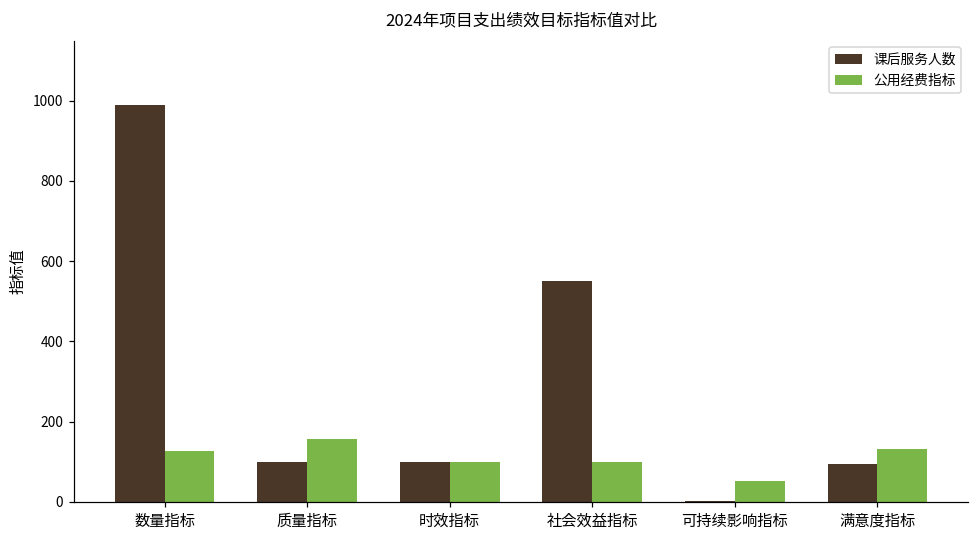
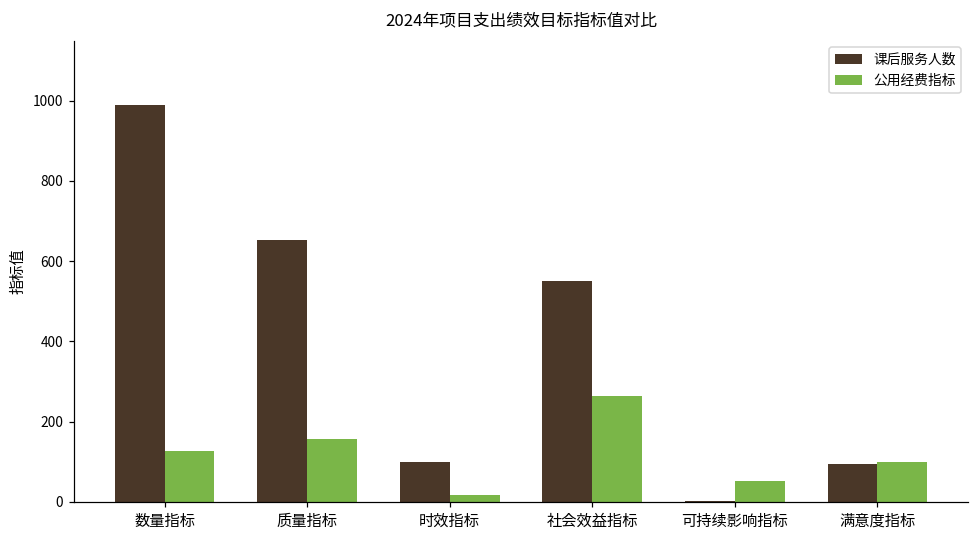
  {
    "课后服务人数": {
      "数量指标": 990,
-     "质量指标": 100,
+     "质量指标": 650,
      "时效指标": 100,
      "社会效益指标": 550,
      "满意度指标": 100
    },
    "公用经费指标": {
      "数量指标": 130,
      "质量指标": 160,
-     "时效指标": 100,
-     "社会效益指标": 100,
+     "时效指标": 20,
+     "社会效益指标": 260,
      "可持续影响指标": 50,
-     "满意度指标": 130
+     "满意度指标": 100
    }
  }
